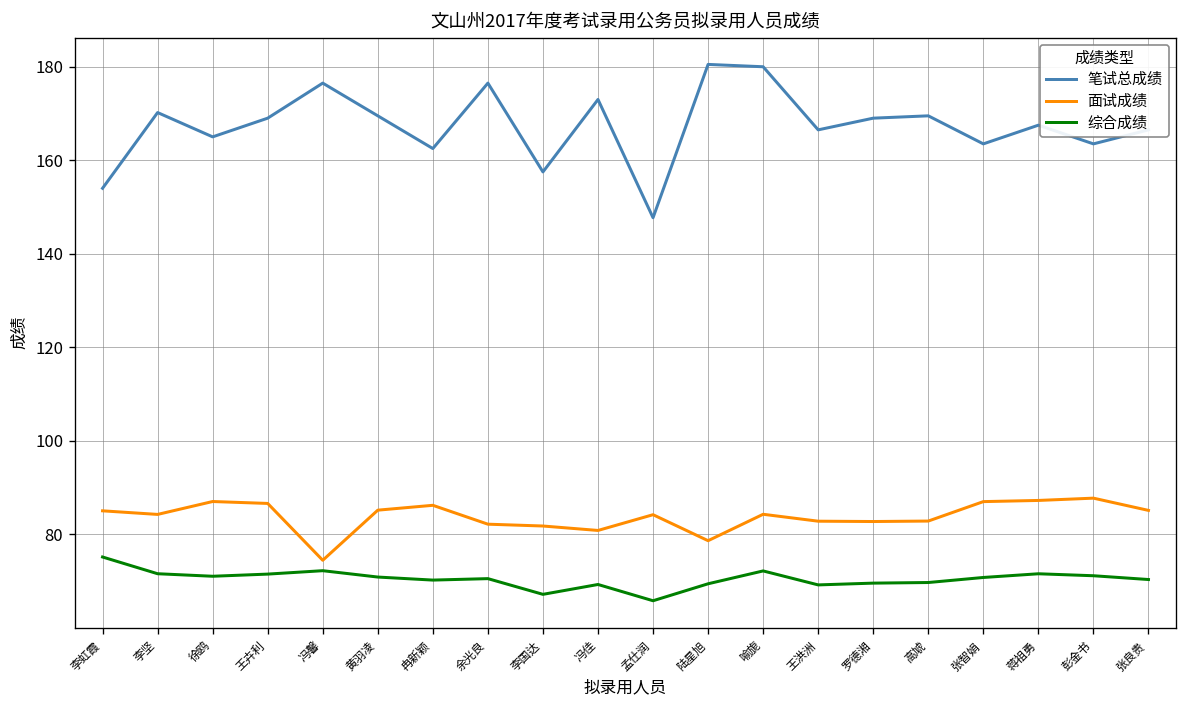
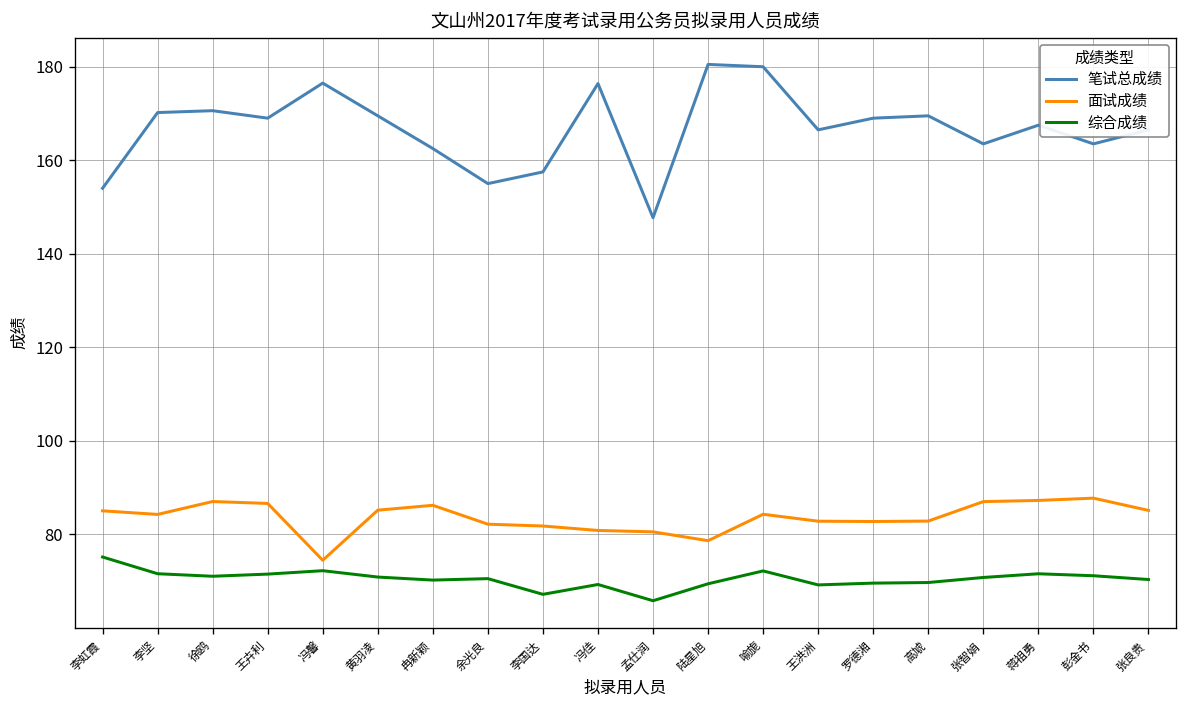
  {
    "笔试总成绩": {
      "李虹霞": 154,
      "李坚": 170,
-     "徐鸥": 165,
+     "徐鸥": 171,
      "王卉利": 169,
      "冯馨": 177,
      "黄羽凌": 170,
      "冉新颖": 163,
-     "余光良": 177,
+     "余光良": 155,
      "李国达": 158,
-     "冯佳": 173,
+     "冯佳": 176,
      "孟仕润": 148,
      "陆星旭": 181,
      "喻旎": 180,
      "王洪洲": 167,
      "罗德湘": 169,
      "高虓": 170,
      "张智娟": 164,
      "蒋祖勇": 168,
      "彭金书": 164
    },
    "面试成绩": {
      "李虹霞": 85,
      "李坚": 84,
      "徐鸥": 87,
      "王卉利": 87,
      "冯馨": 74,
      "黄羽凌": 85,
      "冉新颖": 86,
      "余光良": 82,
      "李国达": 82,
      "冯佳": 81,
-     "孟仕润": 84,
+     "孟仕润": 80,
      "陆星旭": 79,
      "喻旎": 84,
      "王洪洲": 83,
      "罗德湘": 83,
      "高虓": 83,
      "张智娟": 87,
      "蒋祖勇": 87,
      "彭金书": 88,
      "张良贵": 85
    },
    "综合成绩": {
      "李虹霞": 75,
      "李坚": 72,
      "徐鸥": 71,
      "王卉利": 71,
      "冯馨": 72,
      "黄羽凌": 71,
      "冉新颖": 70,
      "余光良": 70,
      "李国达": 67,
      "冯佳": 69,
      "孟仕润": 66,
      "陆星旭": 69,
      "喻旎": 72,
      "王洪洲": 69,
      "罗德湘": 70,
      "高虓": 70,
      "张智娟": 71,
      "蒋祖勇": 72,
      "彭金书": 71,
      "张良贵": 70
    }
  }
